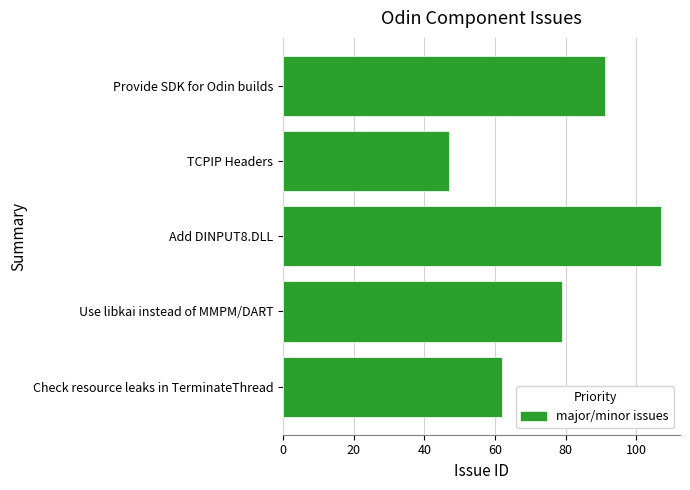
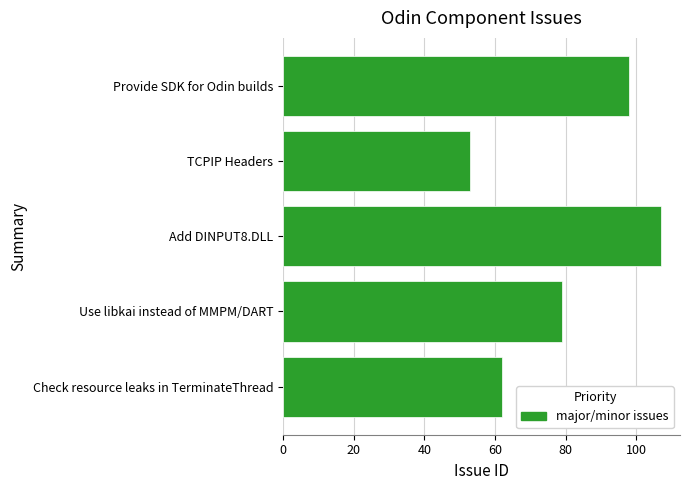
  {
-   "Provide SDK for Odin builds": 91,
-   "TCPIP Headers": 47,
+   "Provide SDK for Odin builds": 98,
+   "TCPIP Headers": 53,
    "Add DINPUT8.DLL": 107,
    "Use libkai instead of MMPM/DART": 79,
    "Check resource leaks in TerminateThread": 62
  }
